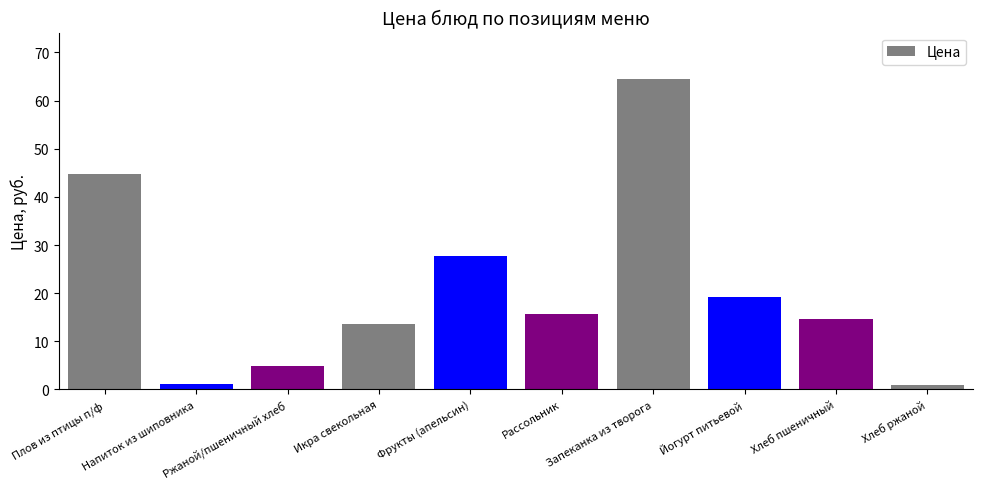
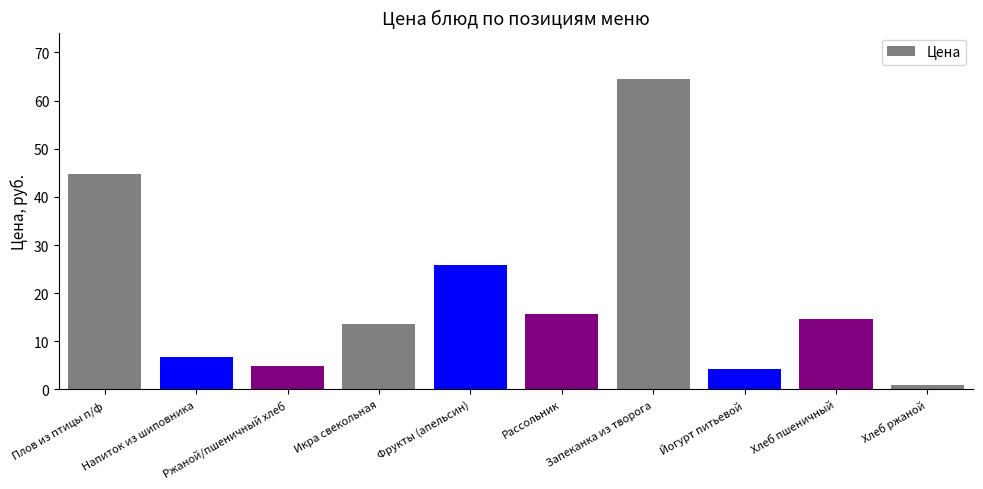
  {
    "Плов из птицы п/ф": 45,
-   "Напиток из шиповника": 1,
+   "Напиток из шиповника": 7,
    "Ржаной/пшеничный хлеб": 5,
    "Икра свекольная": 14,
-   "Фрукты (апельсин)": 28,
+   "Фрукты (апельсин)": 26,
    "Рассольник": 16,
    "Запеканка из творога": 64,
-   "Йогурт питьевой": 19,
+   "Йогурт питьевой": 4,
    "Хлеб пшеничный": 15,
    "Хлеб ржаной": 1
  }
